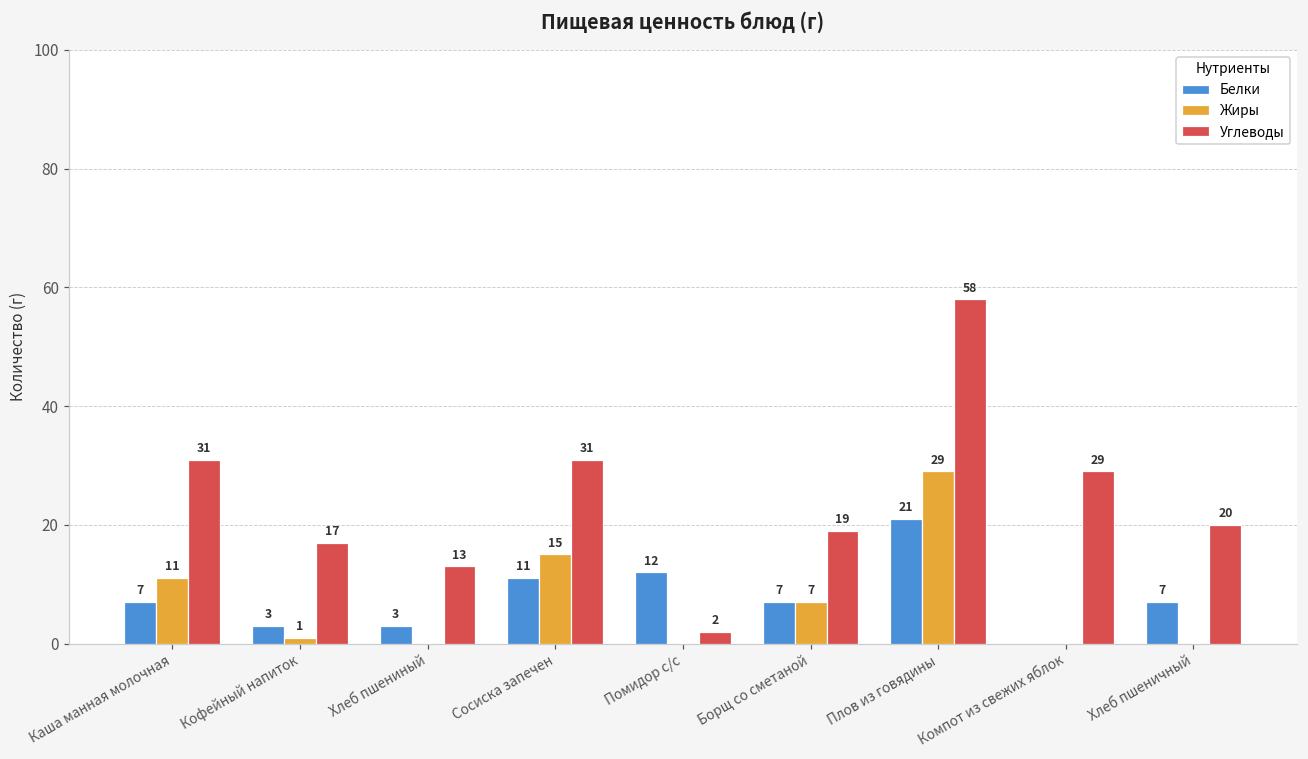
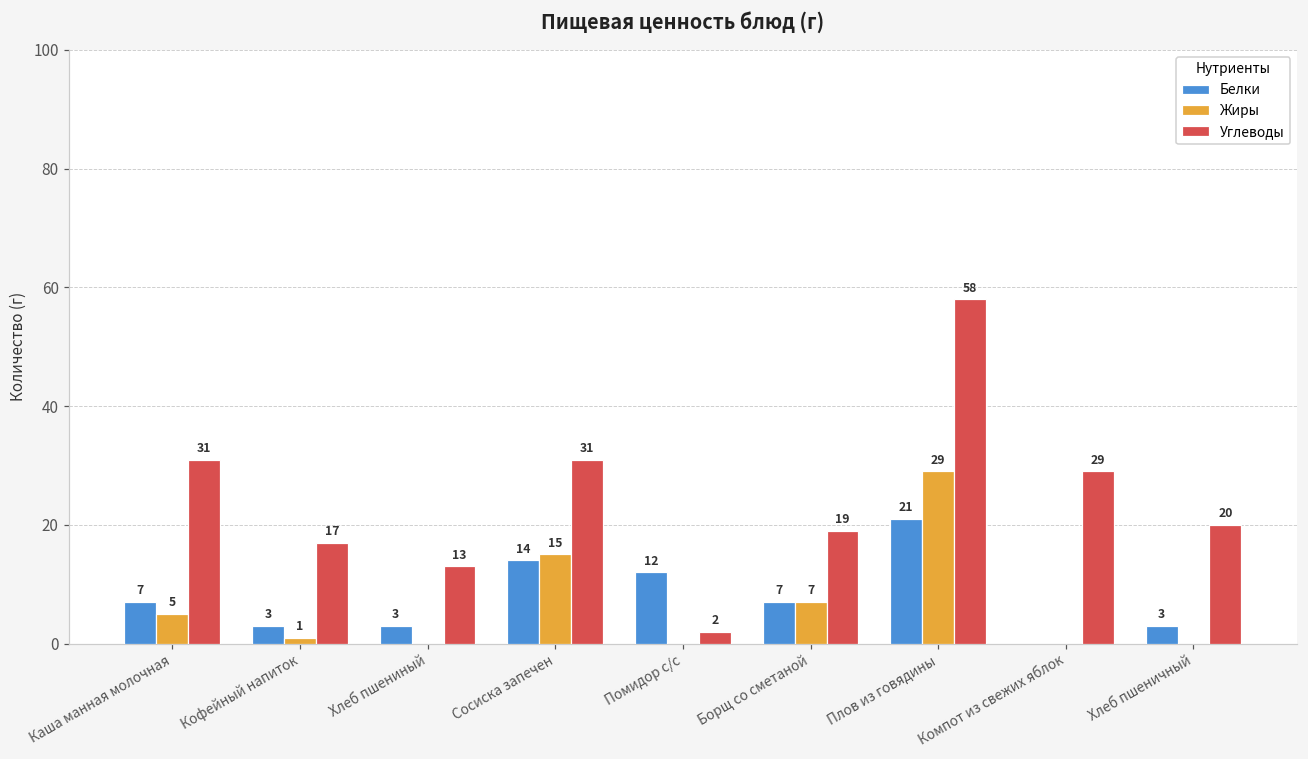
  {
    "Белки": {
      "Каша манная молочная": 7,
      "Кофейный напиток": 3,
      "Хлеб пшениный": 3,
-     "Сосиска запечен": 11,
+     "Сосиска запечен": 14,
      "Помидор с/с": 12,
      "Борщ со сметаной": 7,
      "Плов из говядины": 21,
-     "Хлеб пшеничный": 7
+     "Хлеб пшеничный": 3
    },
    "Жиры": {
-     "Каша манная молочная": 11,
+     "Каша манная молочная": 5,
      "Кофейный напиток": 1,
      "Сосиска запечен": 15,
      "Борщ со сметаной": 7,
      "Плов из говядины": 29
    },
    "Углеводы": {
      "Каша манная молочная": 31,
      "Кофейный напиток": 17,
      "Хлеб пшениный": 13,
      "Сосиска запечен": 31,
      "Помидор с/с": 2,
      "Борщ со сметаной": 19,
      "Плов из говядины": 58,
      "Компот из свежих яблок": 29,
      "Хлеб пшеничный": 20
    }
  }
